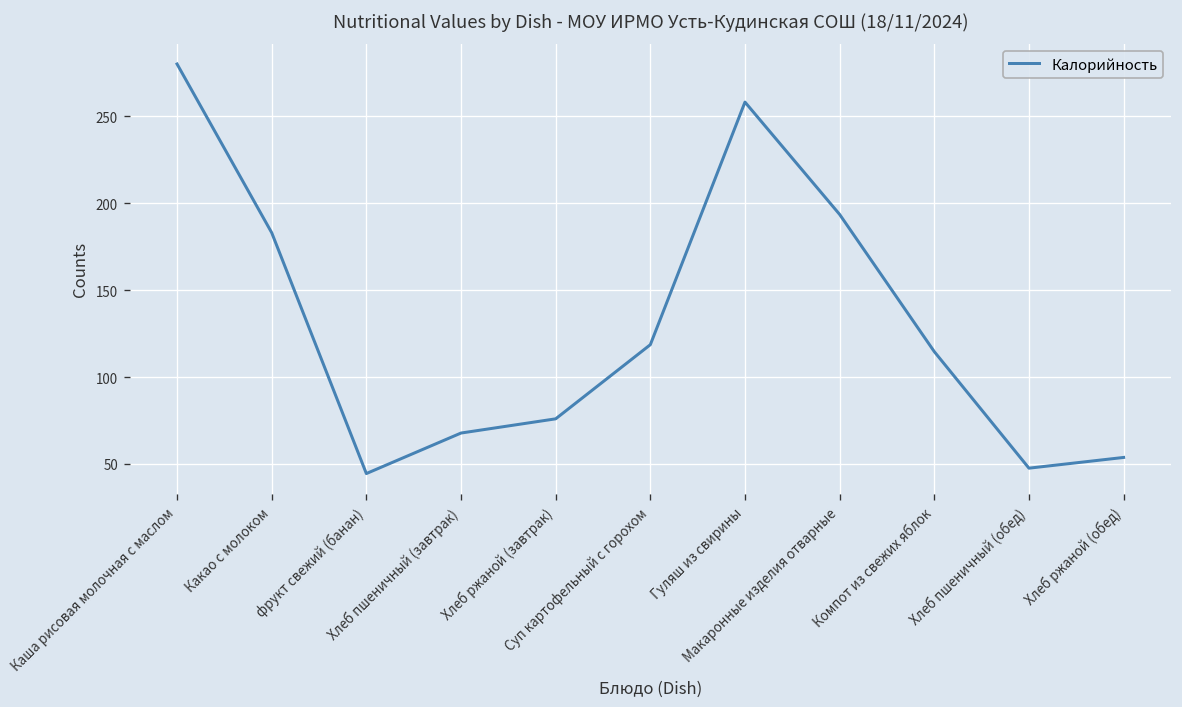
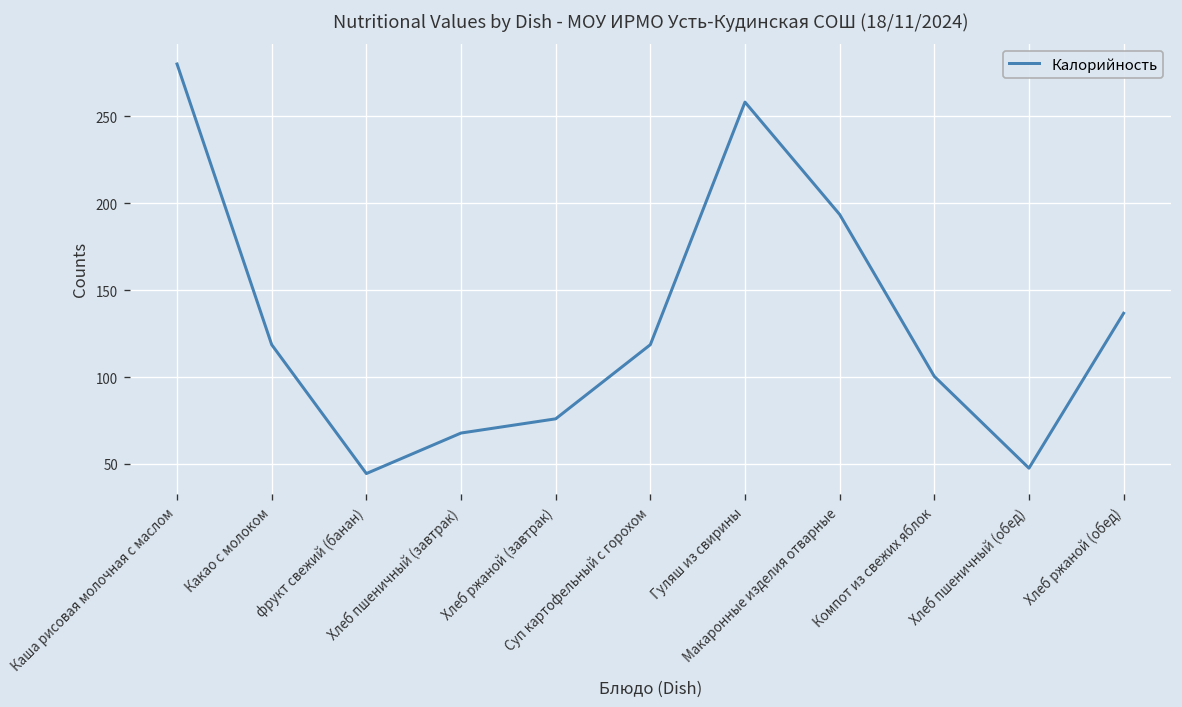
  {
    "Каша рисовая молочная с маслом": 280,
-   "Какао с молоком": 183,
+   "Какао с молоком": 119,
    "фрукт свежий (банан)": 45,
    "Хлеб пшеничный (завтрак)": 68,
    "Хлеб ржаной (завтрак)": 76,
    "Суп картофельный с горохом": 119,
    "Гуляш из свирины": 258,
    "Макаронные изделия отварные": 194,
-   "Компот из свежих яблок": 115,
+   "Компот из свежих яблок": 100,
    "Хлеб пшеничный (обед)": 48,
-   "Хлеб ржаной (обед)": 54
+   "Хлеб ржаной (обед)": 137
  }
